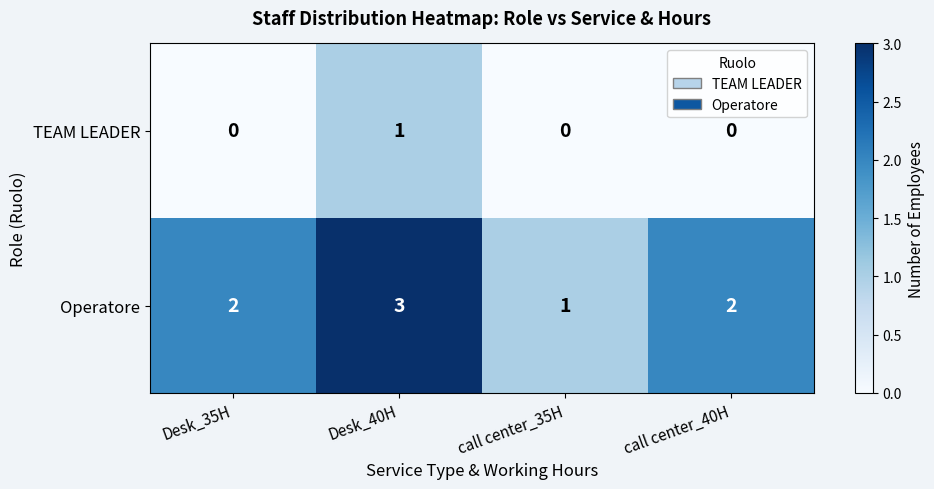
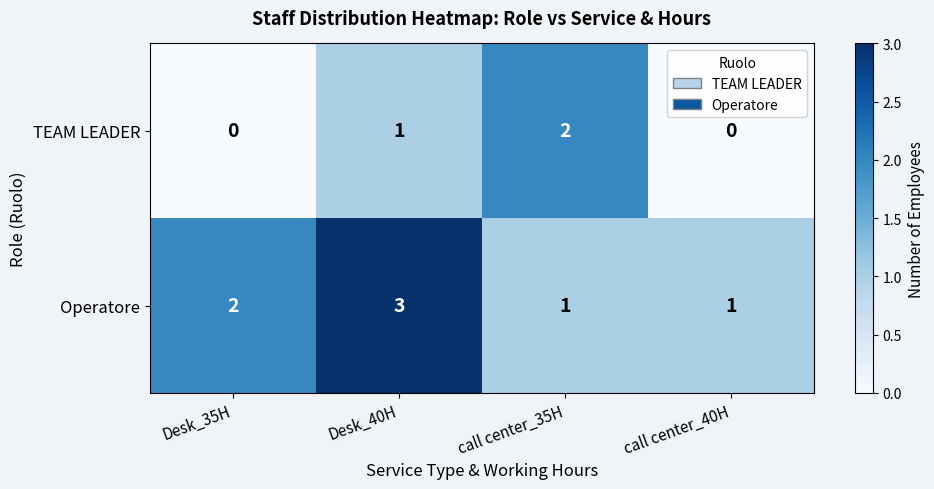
  {
    "TEAM LEADER": {
      "Desk_35H": 0,
      "Desk_40H": 1,
-     "call center_35H": 0,
+     "call center_35H": 2,
      "call center_40H": 0
    },
    "Operatore": {
      "Desk_35H": 2,
      "Desk_40H": 3,
      "call center_35H": 1,
-     "call center_40H": 2
+     "call center_40H": 1
    }
  }
